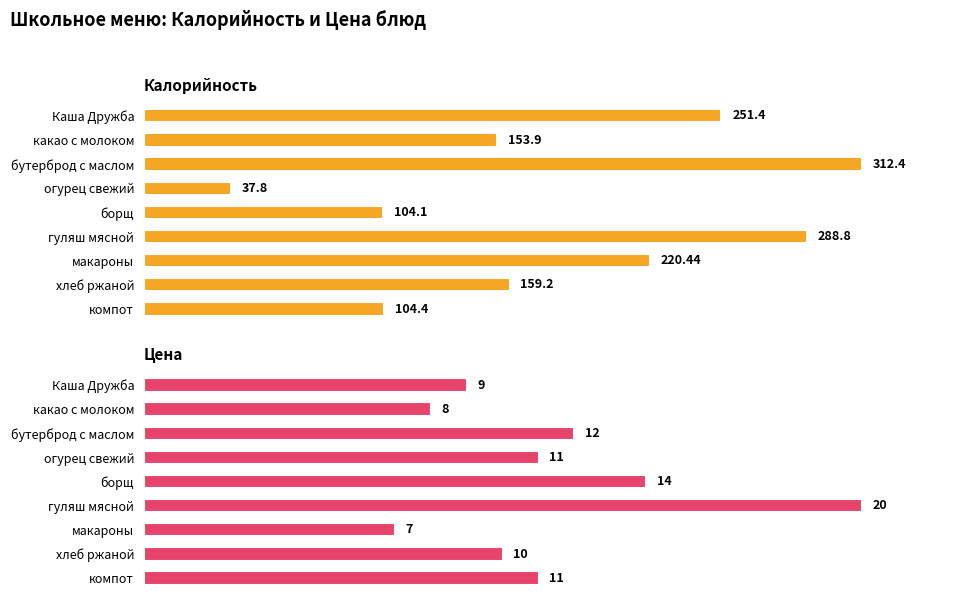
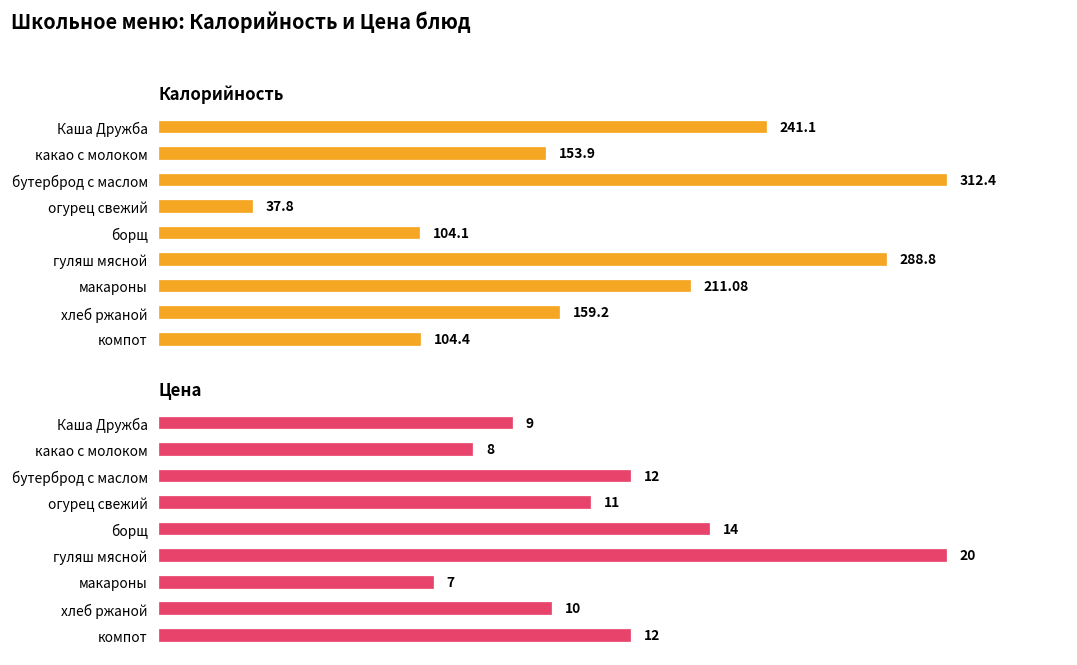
  {
    "Калорийность": {
-     "Каша Дружба": 251.4,
-     "макароны": 220.44
+     "Каша Дружба": 241.1,
+     "макароны": 211.08
    },
    "Цена": {
-     "компот": 11
+     "компот": 12
    }
  }
